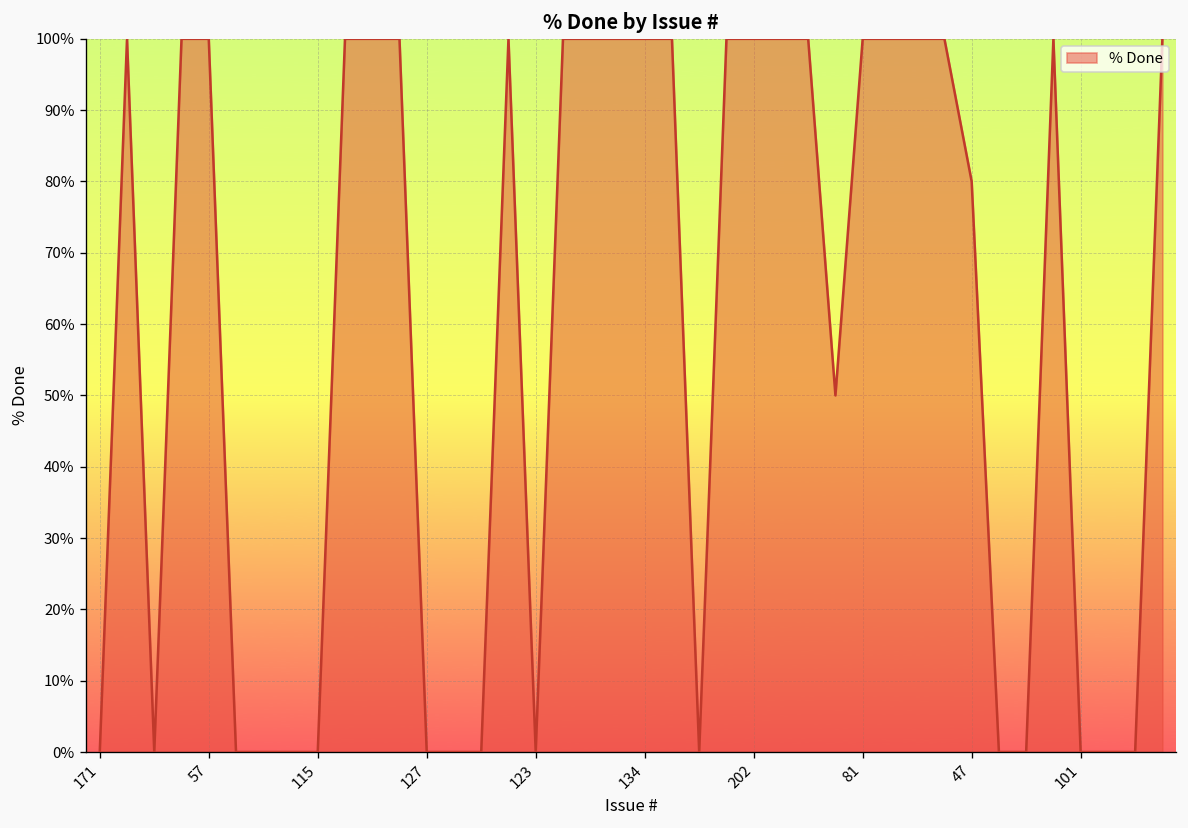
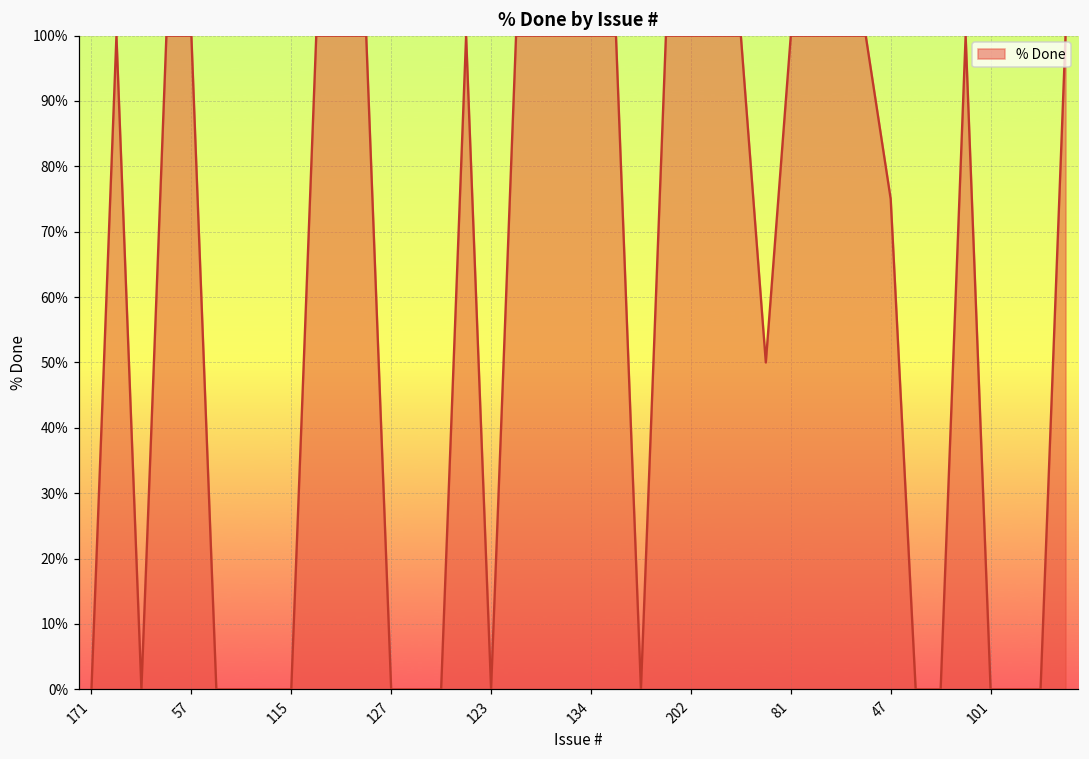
  {
    "171": "0%",
    "57": "100%",
    "115": "0%",
    "127": "0%",
    "123": "0%",
    "134": "100%",
    "202": "100%",
    "81": "100%",
-   "47": "80%",
+   "47": "75%",
    "101": "0%"
  }
